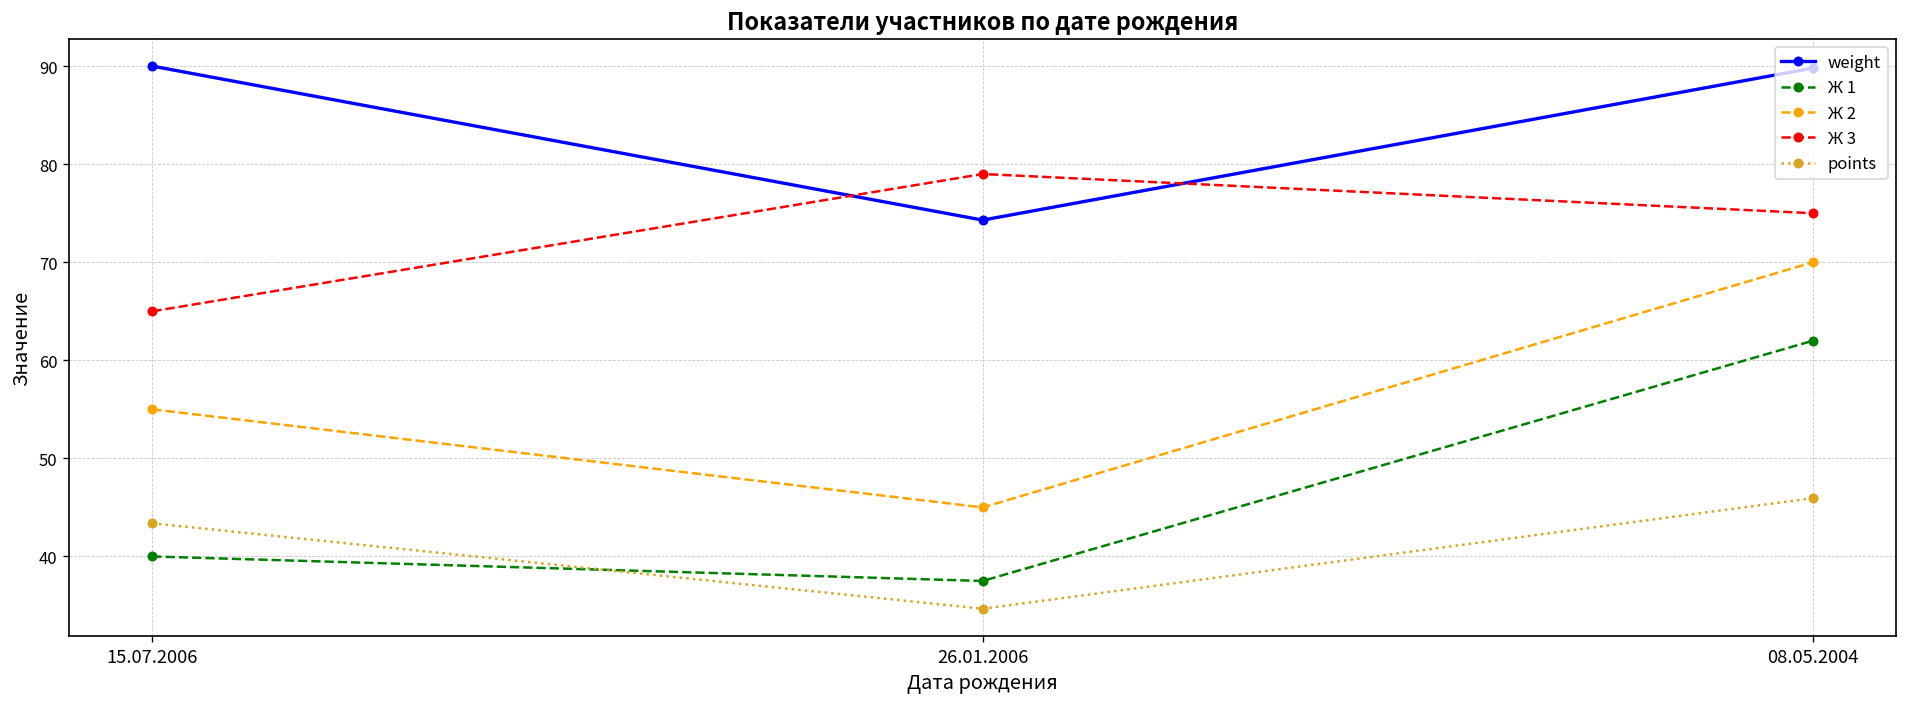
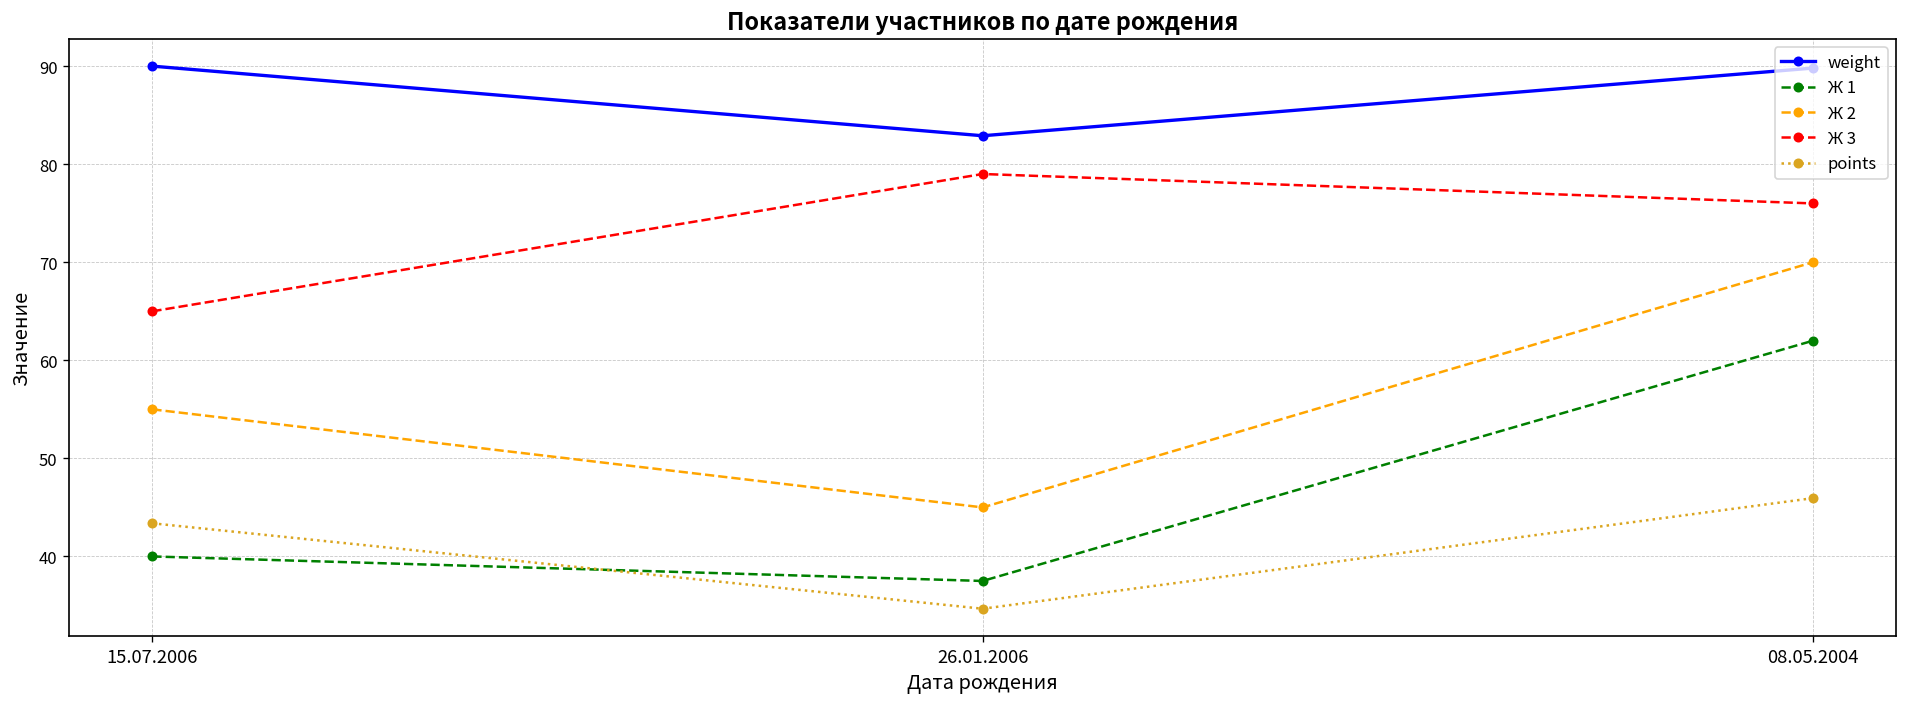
  {
    "weight": {
      "15.07.2006": 90,
-     "26.01.2006": 74
+     "26.01.2006": 83
    },
    "Ж 1": {
      "15.07.2006": 40,
      "26.01.2006": 38,
      "08.05.2004": 62
    },
    "Ж 3": {
      "15.07.2006": 65,
      "26.01.2006": 79,
-     "08.05.2004": 75
+     "08.05.2004": 76
    }
  }
